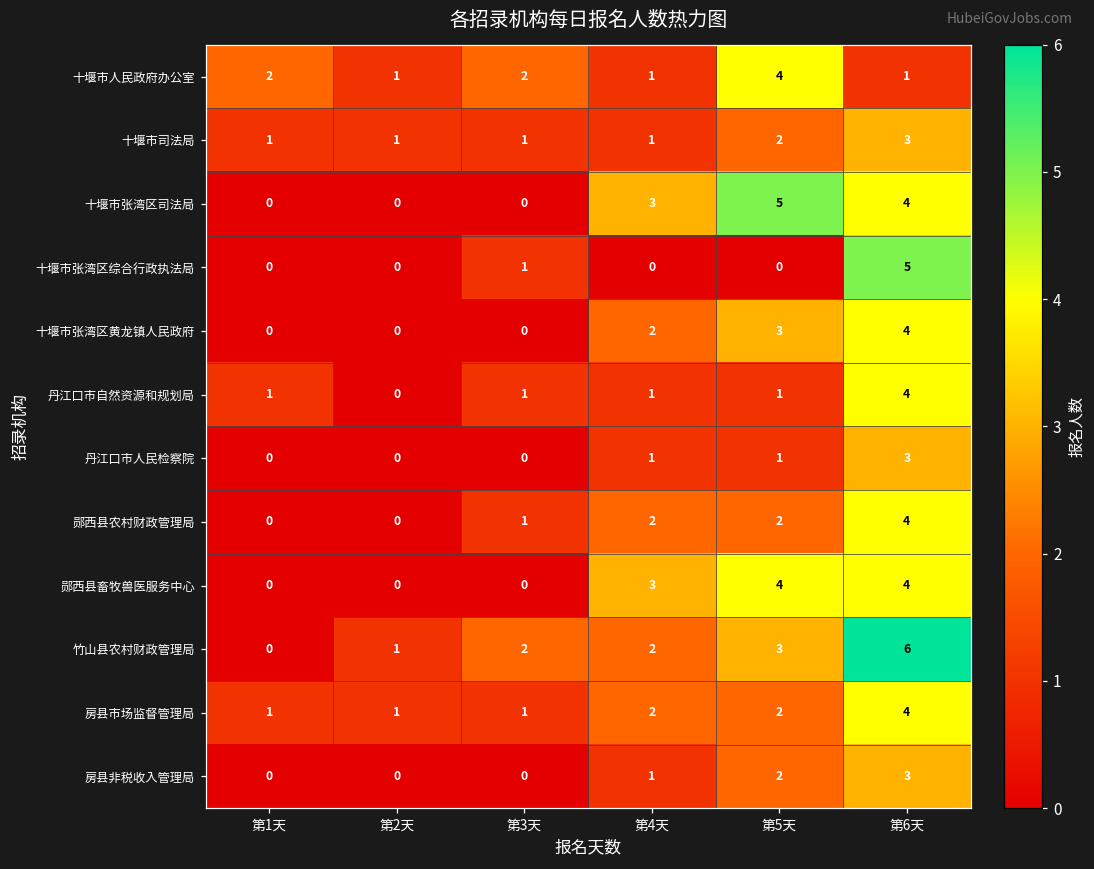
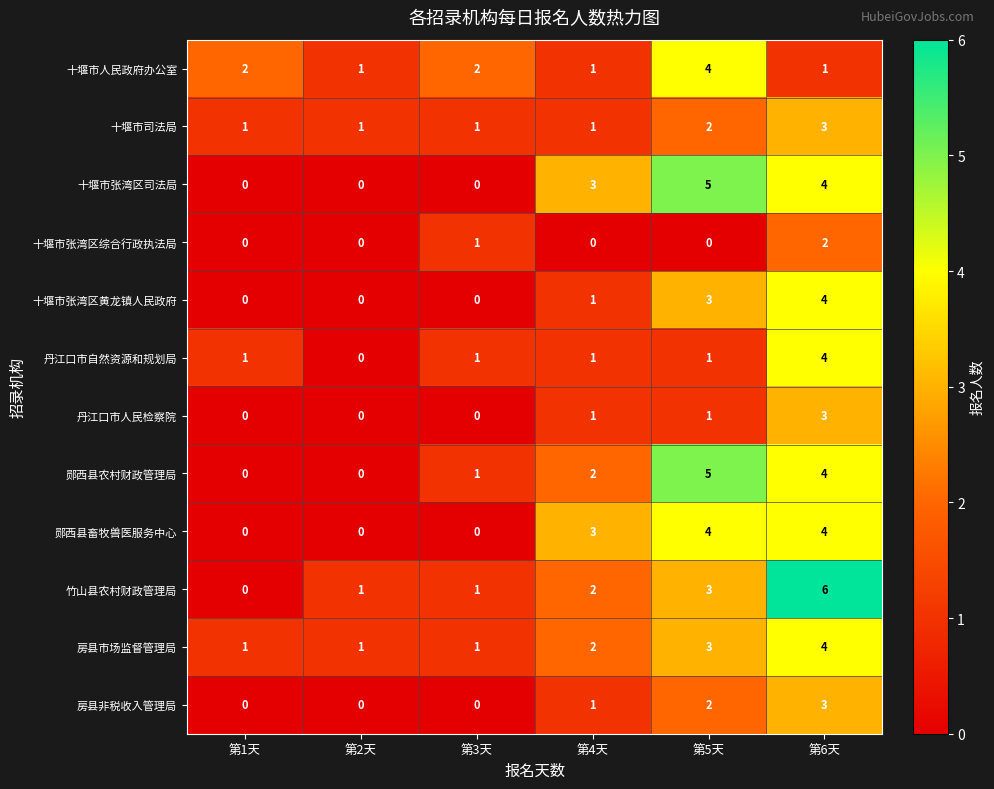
  {
    "十堰市人民政府办公室": {
      "第1天": 2,
      "第2天": 1,
      "第3天": 2,
      "第4天": 1,
      "第5天": 4,
      "第6天": 1
    },
    "十堰市司法局": {
      "第1天": 1,
      "第2天": 1,
      "第3天": 1,
      "第4天": 1,
      "第5天": 2,
      "第6天": 3
    },
    "十堰市张湾区司法局": {
      "第1天": 0,
      "第2天": 0,
      "第3天": 0,
      "第4天": 3,
      "第5天": 5,
      "第6天": 4
    },
    "十堰市张湾区综合行政执法局": {
      "第1天": 0,
      "第2天": 0,
      "第3天": 1,
      "第4天": 0,
      "第5天": 0,
-     "第6天": 5
+     "第6天": 2
    },
    "十堰市张湾区黄龙镇人民政府": {
      "第1天": 0,
      "第2天": 0,
      "第3天": 0,
-     "第4天": 2,
+     "第4天": 1,
      "第5天": 3,
      "第6天": 4
    },
    "丹江口市自然资源和规划局": {
      "第1天": 1,
      "第2天": 0,
      "第3天": 1,
      "第4天": 1,
      "第5天": 1,
      "第6天": 4
    },
    "丹江口市人民检察院": {
      "第1天": 0,
      "第2天": 0,
      "第3天": 0,
      "第4天": 1,
      "第5天": 1,
      "第6天": 3
    },
    "郧西县农村财政管理局": {
      "第1天": 0,
      "第2天": 0,
      "第3天": 1,
      "第4天": 2,
-     "第5天": 2,
+     "第5天": 5,
      "第6天": 4
    },
    "郧西县畜牧兽医服务中心": {
      "第1天": 0,
      "第2天": 0,
      "第3天": 0,
      "第4天": 3,
      "第5天": 4,
      "第6天": 4
    },
    "竹山县农村财政管理局": {
      "第1天": 0,
      "第2天": 1,
-     "第3天": 2,
+     "第3天": 1,
      "第4天": 2,
      "第5天": 3,
      "第6天": 6
    },
    "房县市场监督管理局": {
      "第1天": 1,
      "第2天": 1,
      "第3天": 1,
      "第4天": 2,
-     "第5天": 2,
+     "第5天": 3,
      "第6天": 4
    },
    "房县非税收入管理局": {
      "第1天": 0,
      "第2天": 0,
      "第3天": 0,
      "第4天": 1,
      "第5天": 2,
      "第6天": 3
    }
  }
